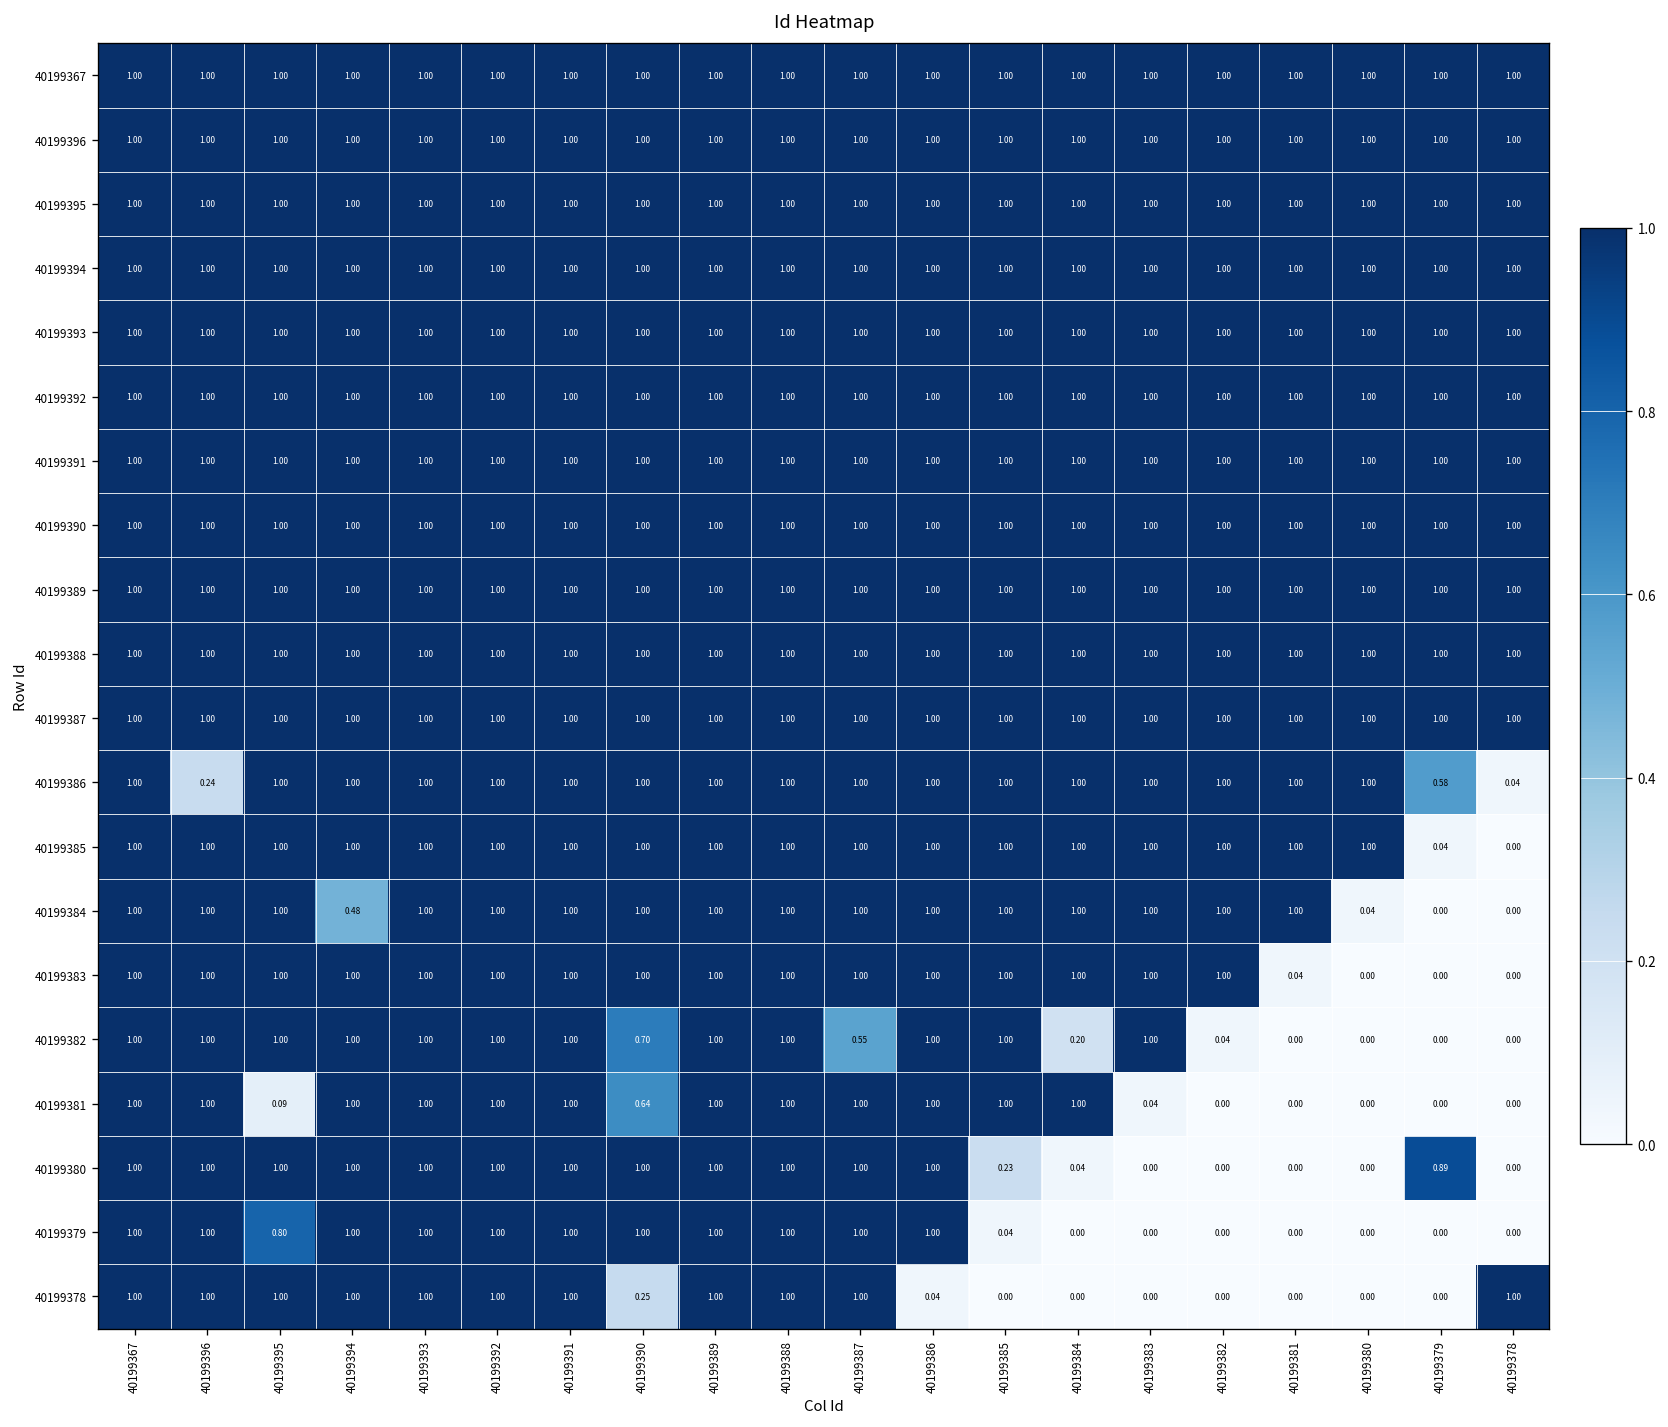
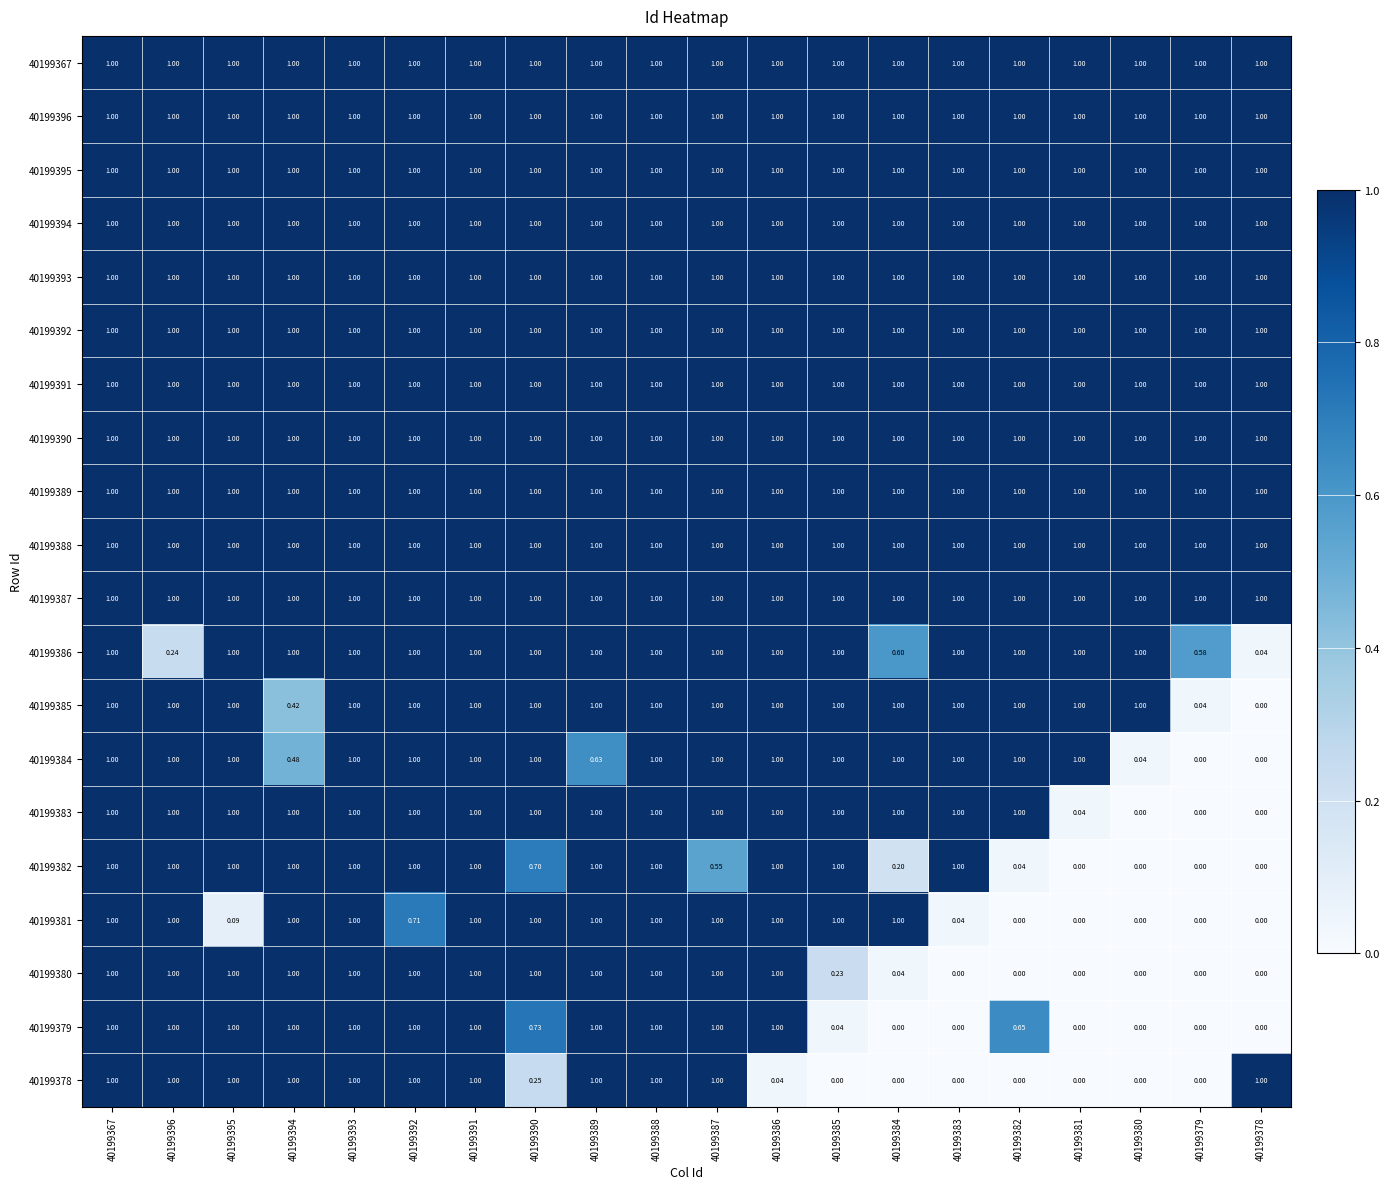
  {
    "40199386": {
      "40199367": 1.00,
      "40199396": 0.24,
      "40199395": 1.00,
      "40199394": 1.00,
      "40199393": 1.00,
      "40199392": 1.00,
      "40199391": 1.00,
      "40199390": 1.00,
      "40199389": 1.00,
      "40199388": 1.00,
      "40199387": 1.00,
      "40199386": 1.00,
      "40199385": 1.00,
-     "40199384": 1.00,
+     "40199384": 0.60,
      "40199383": 1.00,
      "40199382": 1.00,
      "40199381": 1.00,
      "40199380": 1.00,
      "40199379": 0.58,
      "40199378": 0.04
    },
    "40199385": {
      "40199367": 1.00,
      "40199396": 1.00,
      "40199395": 1.00,
-     "40199394": 1.00,
+     "40199394": 0.42,
      "40199393": 1.00,
      "40199392": 1.00,
      "40199391": 1.00,
      "40199390": 1.00,
      "40199389": 1.00,
      "40199388": 1.00,
      "40199387": 1.00,
      "40199386": 1.00,
      "40199385": 1.00,
      "40199384": 1.00,
      "40199383": 1.00,
      "40199382": 1.00,
      "40199381": 1.00,
      "40199380": 1.00,
      "40199379": 0.04,
      "40199378": 0.00
    },
    "40199384": {
      "40199367": 1.00,
      "40199396": 1.00,
      "40199395": 1.00,
      "40199394": 0.48,
      "40199393": 1.00,
      "40199392": 1.00,
      "40199391": 1.00,
      "40199390": 1.00,
-     "40199389": 1.00,
+     "40199389": 0.63,
      "40199388": 1.00,
      "40199387": 1.00,
      "40199386": 1.00,
      "40199385": 1.00,
      "40199384": 1.00,
      "40199383": 1.00,
      "40199382": 1.00,
      "40199381": 1.00,
      "40199380": 0.04,
      "40199379": 0.00,
      "40199378": 0.00
    },
    "40199381": {
      "40199367": 1.00,
      "40199396": 1.00,
      "40199395": 0.09,
      "40199394": 1.00,
      "40199393": 1.00,
-     "40199392": 1.00,
+     "40199392": 0.71,
      "40199391": 1.00,
-     "40199390": 0.64,
+     "40199390": 1.00,
      "40199389": 1.00,
      "40199388": 1.00,
      "40199387": 1.00,
      "40199386": 1.00,
      "40199385": 1.00,
      "40199384": 1.00,
      "40199383": 0.04,
      "40199382": 0.00,
      "40199381": 0.00,
      "40199380": 0.00,
      "40199379": 0.00,
      "40199378": 0.00
    },
    "40199380": {
      "40199367": 1.00,
      "40199396": 1.00,
      "40199395": 1.00,
      "40199394": 1.00,
      "40199393": 1.00,
      "40199392": 1.00,
      "40199391": 1.00,
      "40199390": 1.00,
      "40199389": 1.00,
      "40199388": 1.00,
      "40199387": 1.00,
      "40199386": 1.00,
      "40199385": 0.23,
      "40199384": 0.04,
      "40199383": 0.00,
      "40199382": 0.00,
      "40199381": 0.00,
      "40199380": 0.00,
-     "40199379": 0.89,
+     "40199379": 0.00,
      "40199378": 0.00
    },
    "40199379": {
      "40199367": 1.00,
      "40199396": 1.00,
-     "40199395": 0.80,
+     "40199395": 1.00,
      "40199394": 1.00,
      "40199393": 1.00,
      "40199392": 1.00,
      "40199391": 1.00,
-     "40199390": 1.00,
+     "40199390": 0.73,
      "40199389": 1.00,
      "40199388": 1.00,
      "40199387": 1.00,
      "40199386": 1.00,
      "40199385": 0.04,
      "40199384": 0.00,
      "40199383": 0.00,
-     "40199382": 0.00,
+     "40199382": 0.65,
      "40199381": 0.00,
      "40199380": 0.00,
      "40199379": 0.00,
      "40199378": 0.00
    }
  }
